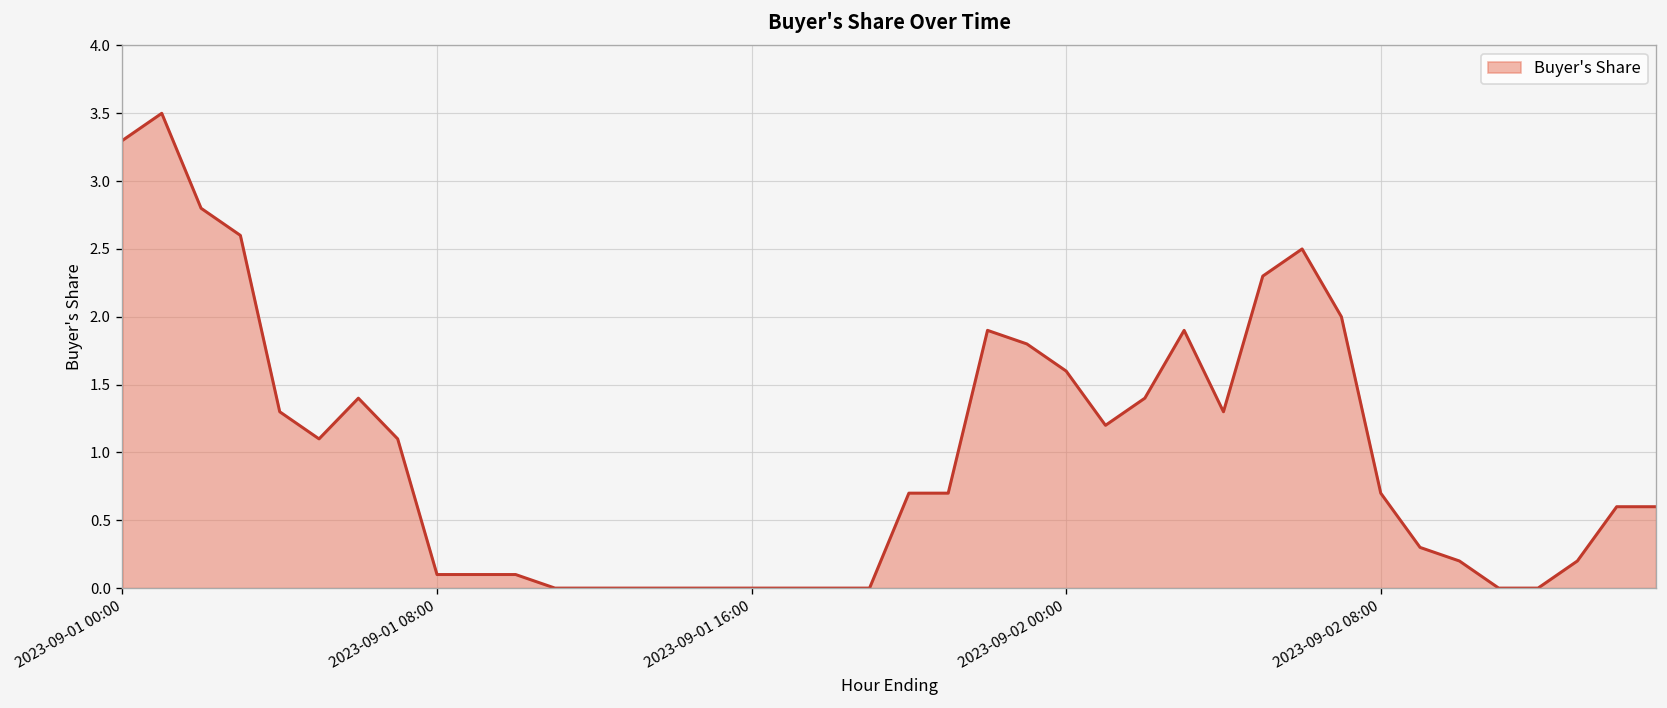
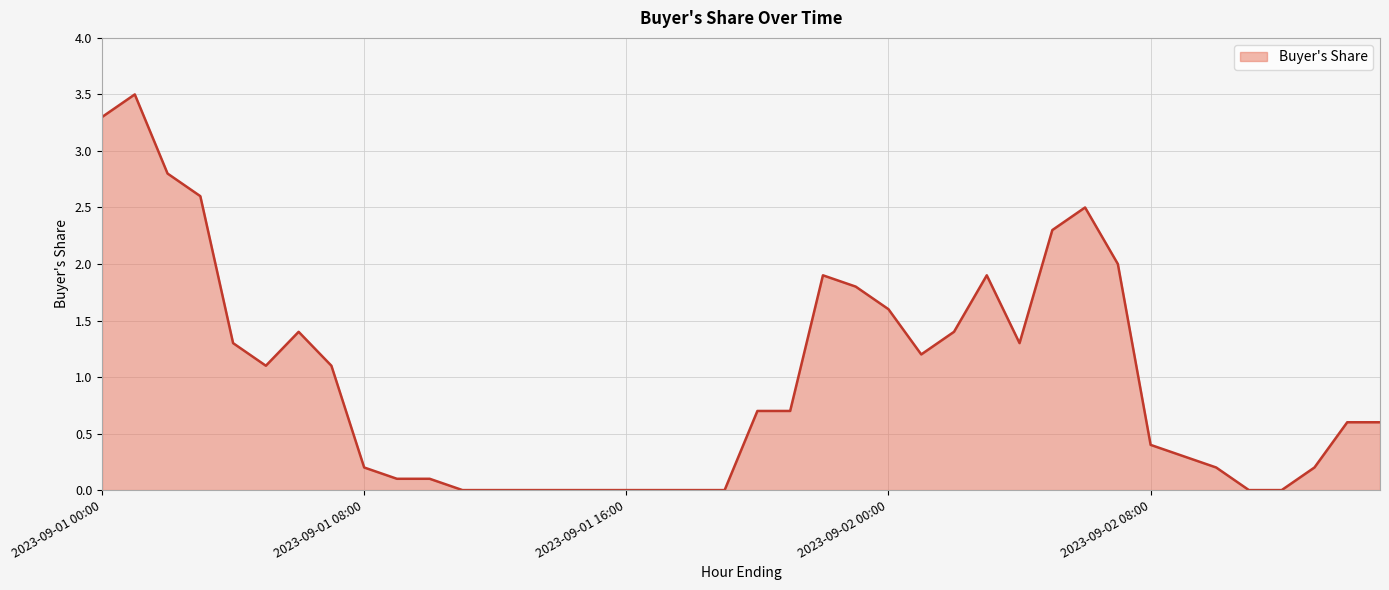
  {
    "2023-09-01 00:00": 3.3,
-   "2023-09-01 08:00": 0.1,
+   "2023-09-01 08:00": 0.2,
    "2023-09-01 16:00": 0.0,
    "2023-09-02 00:00": 1.6,
-   "2023-09-02 08:00": 0.7
+   "2023-09-02 08:00": 0.4
  }
